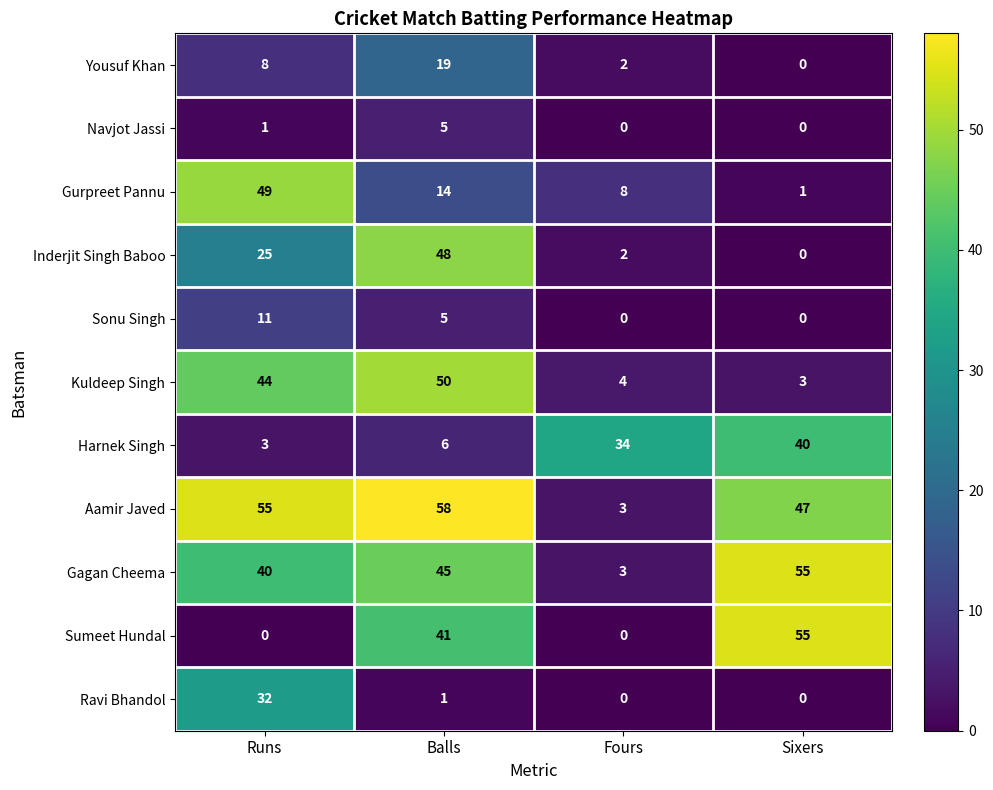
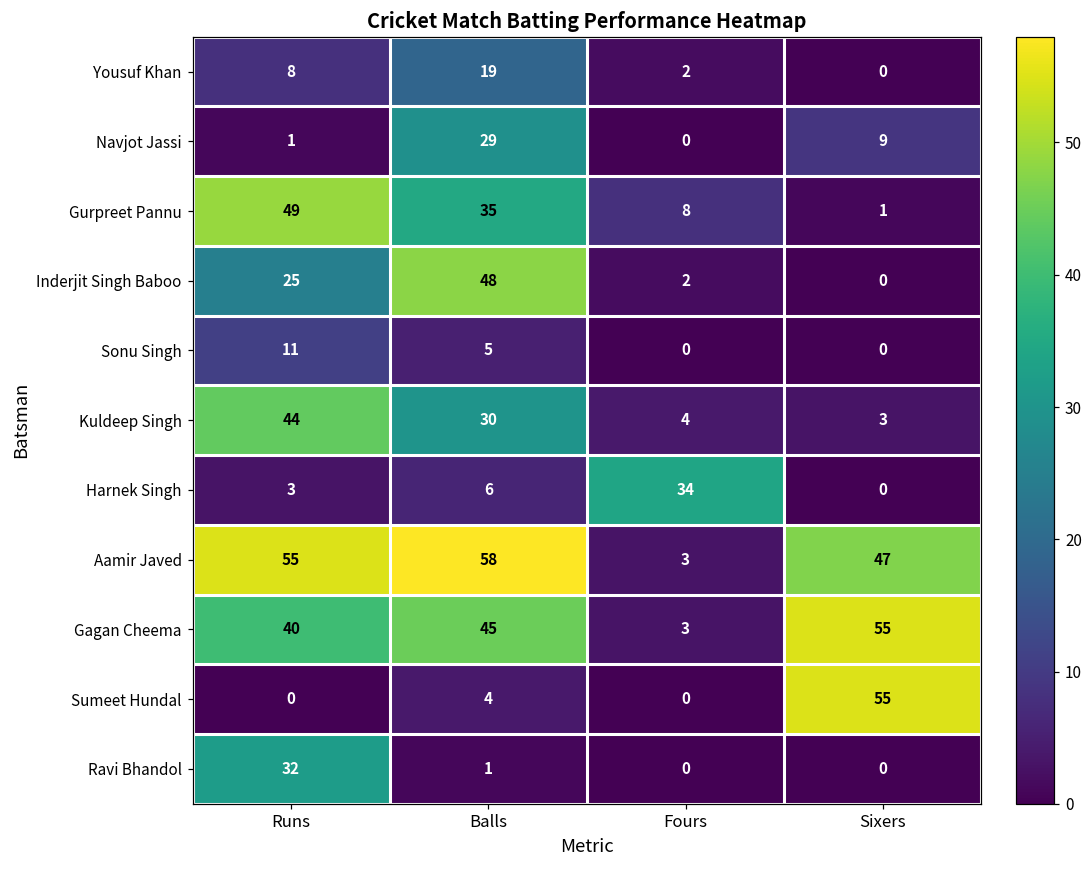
  {
    "Yousuf Khan": {
      "Runs": 8,
      "Balls": 19,
      "Fours": 2,
      "Sixers": 0
    },
    "Navjot Jassi": {
      "Runs": 1,
-     "Balls": 5,
+     "Balls": 29,
      "Fours": 0,
-     "Sixers": 0
+     "Sixers": 9
    },
    "Gurpreet Pannu": {
      "Runs": 49,
-     "Balls": 14,
+     "Balls": 35,
      "Fours": 8,
      "Sixers": 1
    },
    "Inderjit Singh Baboo": {
      "Runs": 25,
      "Balls": 48,
      "Fours": 2,
      "Sixers": 0
    },
    "Sonu Singh": {
      "Runs": 11,
      "Balls": 5,
      "Fours": 0,
      "Sixers": 0
    },
    "Kuldeep Singh": {
      "Runs": 44,
-     "Balls": 50,
+     "Balls": 30,
      "Fours": 4,
      "Sixers": 3
    },
    "Harnek Singh": {
      "Runs": 3,
      "Balls": 6,
      "Fours": 34,
-     "Sixers": 40
+     "Sixers": 0
    },
    "Aamir Javed": {
      "Runs": 55,
      "Balls": 58,
      "Fours": 3,
      "Sixers": 47
    },
    "Gagan Cheema": {
      "Runs": 40,
      "Balls": 45,
      "Fours": 3,
      "Sixers": 55
    },
    "Sumeet Hundal": {
      "Runs": 0,
-     "Balls": 41,
+     "Balls": 4,
      "Fours": 0,
      "Sixers": 55
    },
    "Ravi Bhandol": {
      "Runs": 32,
      "Balls": 1,
      "Fours": 0,
      "Sixers": 0
    }
  }
